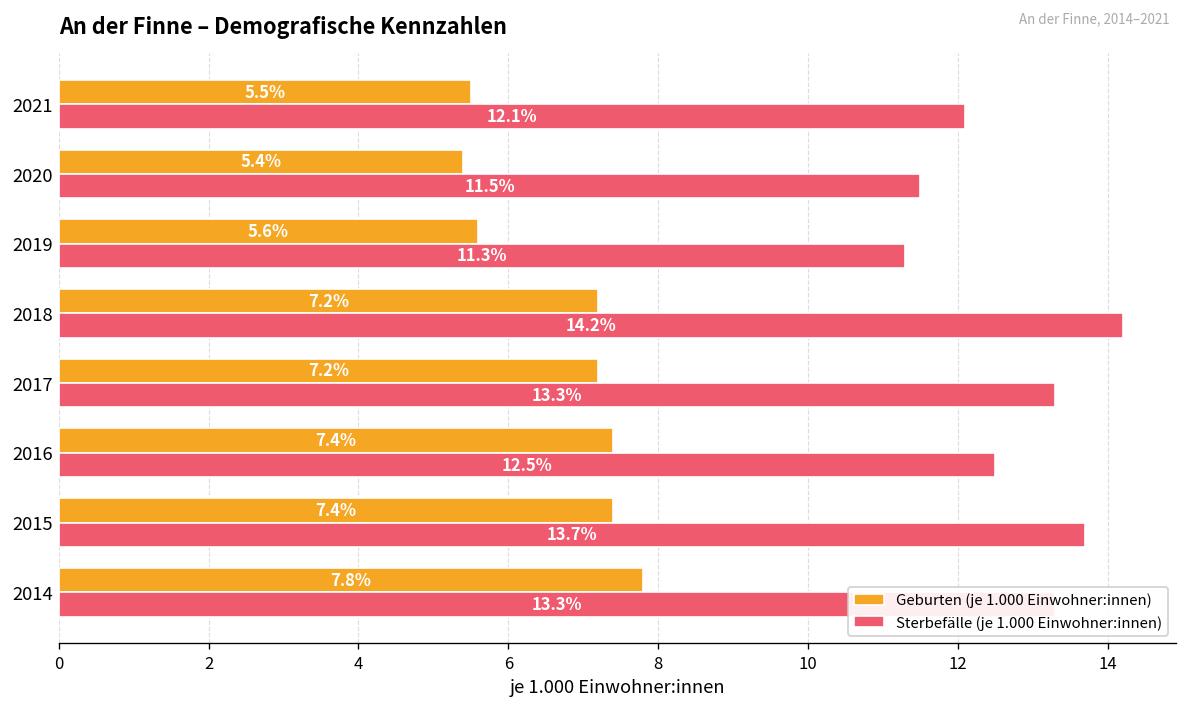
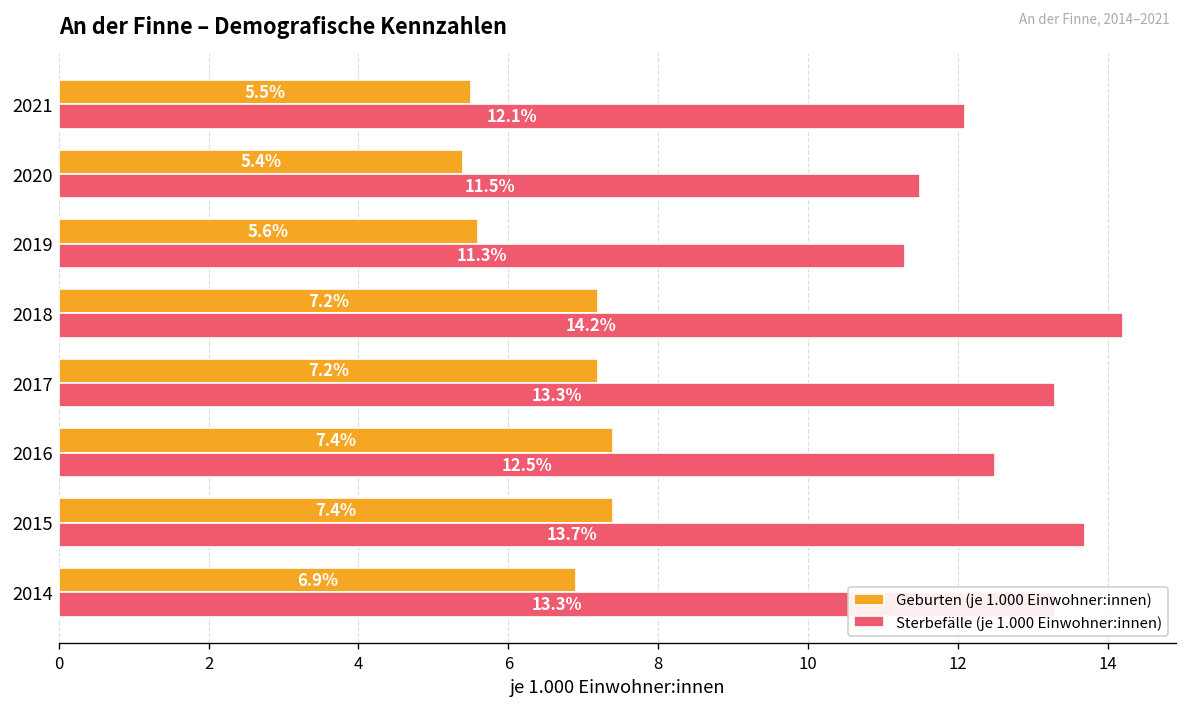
  {
    "Geburten (je 1.000 Einwohner:innen)": {
      "2021": "5.5%",
      "2020": "5.4%",
      "2019": "5.6%",
      "2018": "7.2%",
      "2017": "7.2%",
      "2016": "7.4%",
      "2015": "7.4%",
-     "2014": "7.8%"
+     "2014": "6.9%"
    },
    "Sterbefälle (je 1.000 Einwohner:innen)": {
      "2021": "12.1%",
      "2020": "11.5%",
      "2019": "11.3%",
      "2018": "14.2%",
      "2017": "13.3%",
      "2016": "12.5%",
      "2015": "13.7%"
    }
  }
